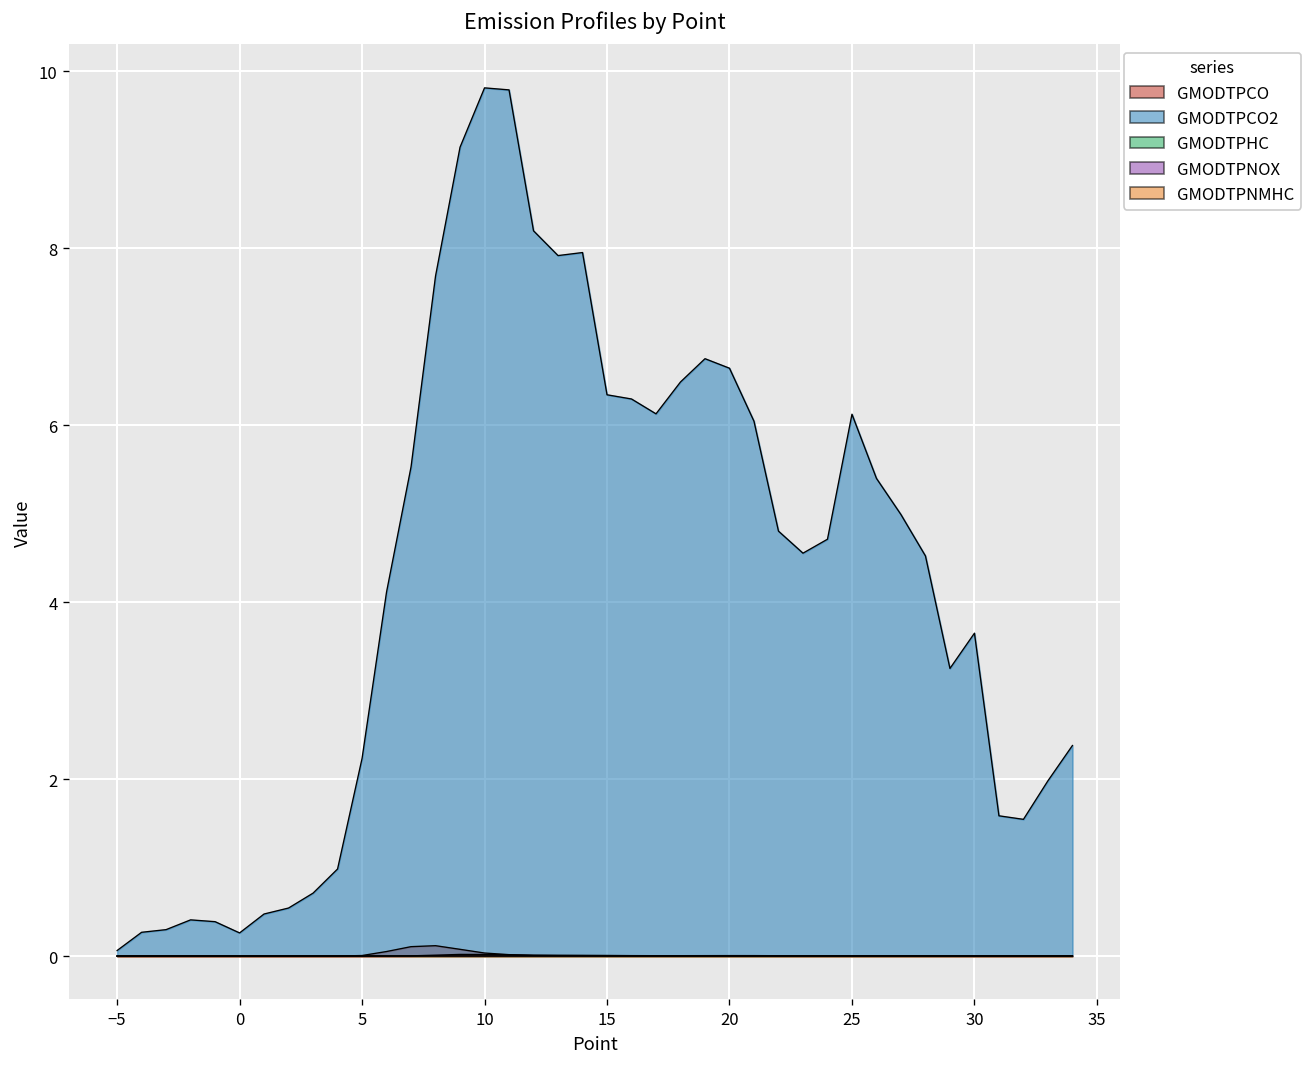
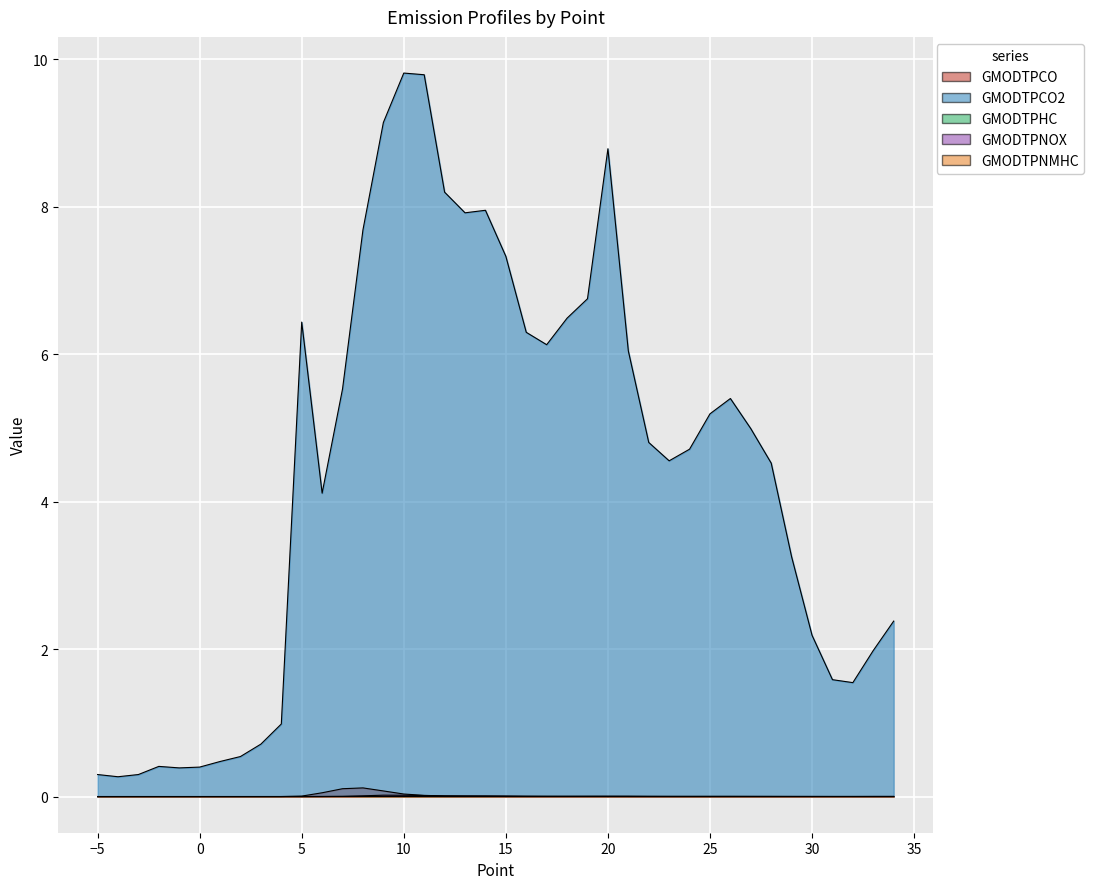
  {
    "GMODTPCO2": {
-     "−5": 0.1,
-     "0": 0.3,
-     "5": 2.2,
+     "−5": 0.3,
+     "0": 0.4,
+     "5": 6.4,
      "10": 9.8,
-     "15": 6.3,
-     "20": 6.6,
-     "25": 6.1,
-     "30": 3.6
+     "15": 7.3,
+     "20": 8.8,
+     "25": 5.2,
+     "30": 2.2
    }
  }
